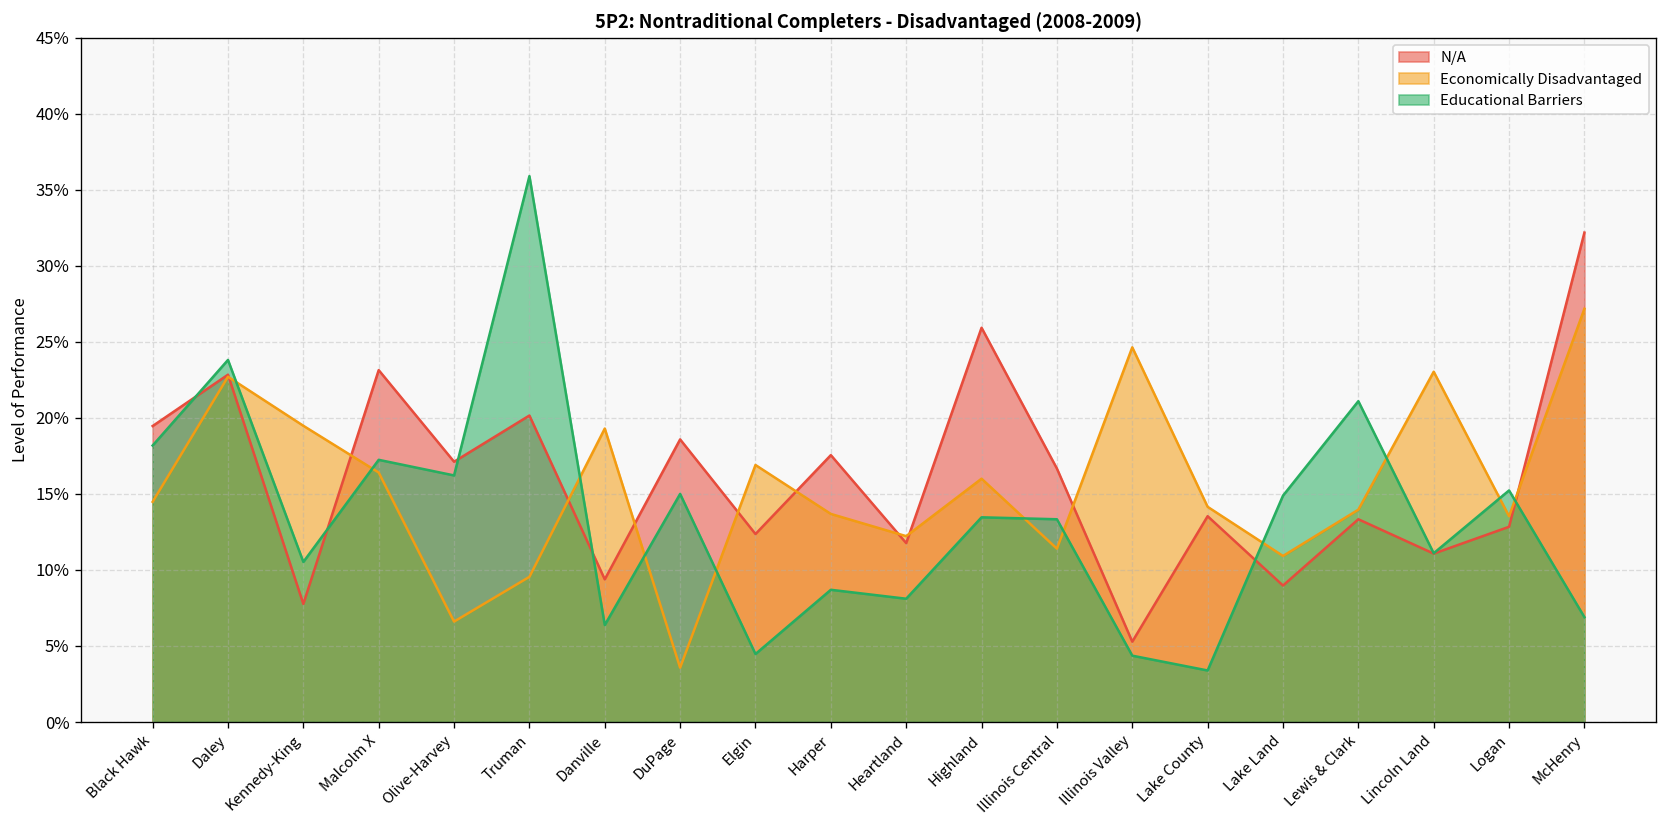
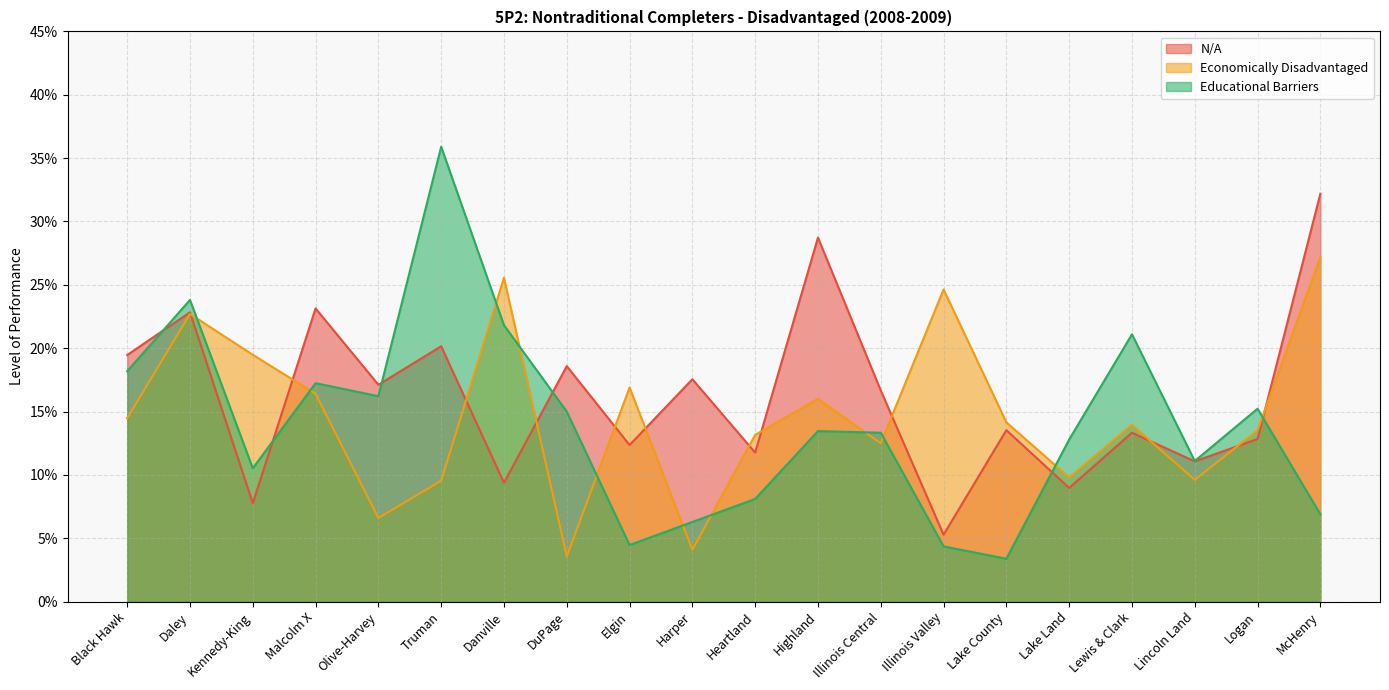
  {
    "N/A": {
      "Black Hawk": "19.5%",
      "Kennedy-King": "7.8%",
      "Malcolm X": "23.1%",
      "Olive-Harvey": "17.1%",
      "Truman": "20.2%",
      "Danville": "9.4%",
      "DuPage": "18.6%",
      "Elgin": "12.4%",
      "Harper": "17.6%",
      "Heartland": "11.8%",
-     "Highland": "25.9%",
+     "Highland": "28.7%",
      "Illinois Central": "16.7%",
      "Illinois Valley": "5.3%",
      "Lake County": "13.5%",
      "Lake Land": "9.0%",
      "Lewis & Clark": "13.3%",
      "Logan": "12.8%",
      "McHenry": "32.2%"
    },
    "Economically Disadvantaged": {
      "Black Hawk": "14.5%",
      "Kennedy-King": "19.5%",
      "Malcolm X": "16.4%",
      "Olive-Harvey": "6.6%",
      "Truman": "9.5%",
-     "Danville": "19.3%",
+     "Danville": "25.6%",
      "DuPage": "3.6%",
      "Elgin": "16.9%",
-     "Harper": "13.7%",
-     "Heartland": "12.2%",
+     "Harper": "4.1%",
+     "Heartland": "13.2%",
      "Highland": "16.0%",
-     "Illinois Central": "11.4%",
+     "Illinois Central": "12.5%",
      "Illinois Valley": "24.6%",
      "Lake County": "14.2%",
-     "Lake Land": "10.9%",
+     "Lake Land": "9.8%",
      "Lewis & Clark": "14.0%",
-     "Lincoln Land": "23.0%",
+     "Lincoln Land": "9.6%",
      "Logan": "13.5%",
      "McHenry": "27.2%"
    },
    "Educational Barriers": {
      "Black Hawk": "18.2%",
      "Daley": "23.8%",
      "Kennedy-King": "10.5%",
      "Malcolm X": "17.2%",
      "Olive-Harvey": "16.2%",
      "Truman": "35.9%",
-     "Danville": "6.4%",
+     "Danville": "21.8%",
      "DuPage": "15.0%",
      "Elgin": "4.5%",
-     "Harper": "8.7%",
+     "Harper": "6.3%",
      "Heartland": "8.1%",
      "Highland": "13.5%",
      "Illinois Central": "13.3%",
      "Illinois Valley": "4.4%",
      "Lake County": "3.4%",
-     "Lake Land": "14.9%",
+     "Lake Land": "12.8%",
      "Lewis & Clark": "21.1%",
      "Logan": "15.2%",
      "McHenry": "6.9%"
    }
  }
